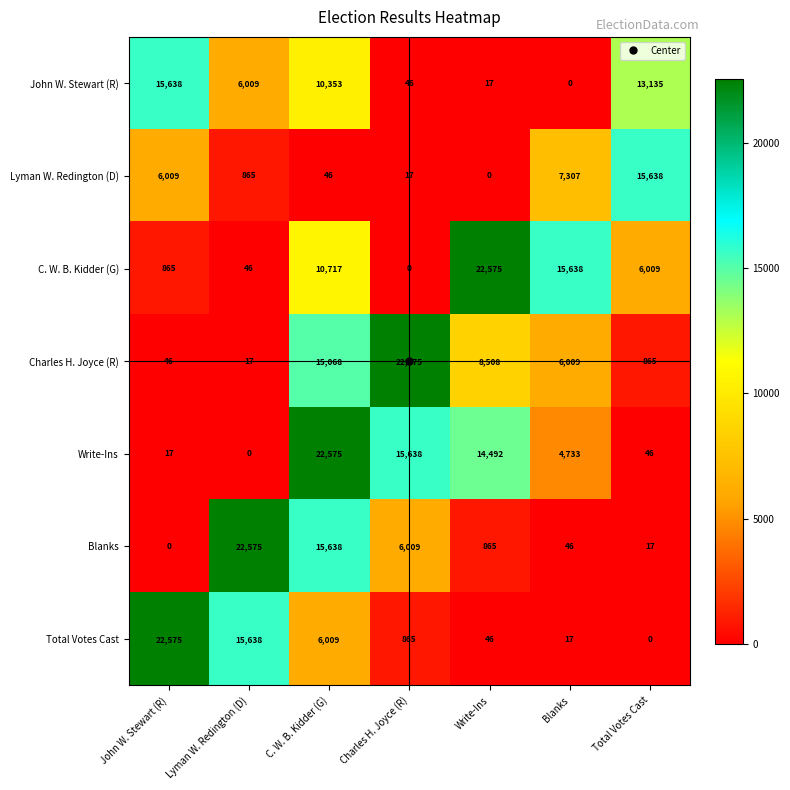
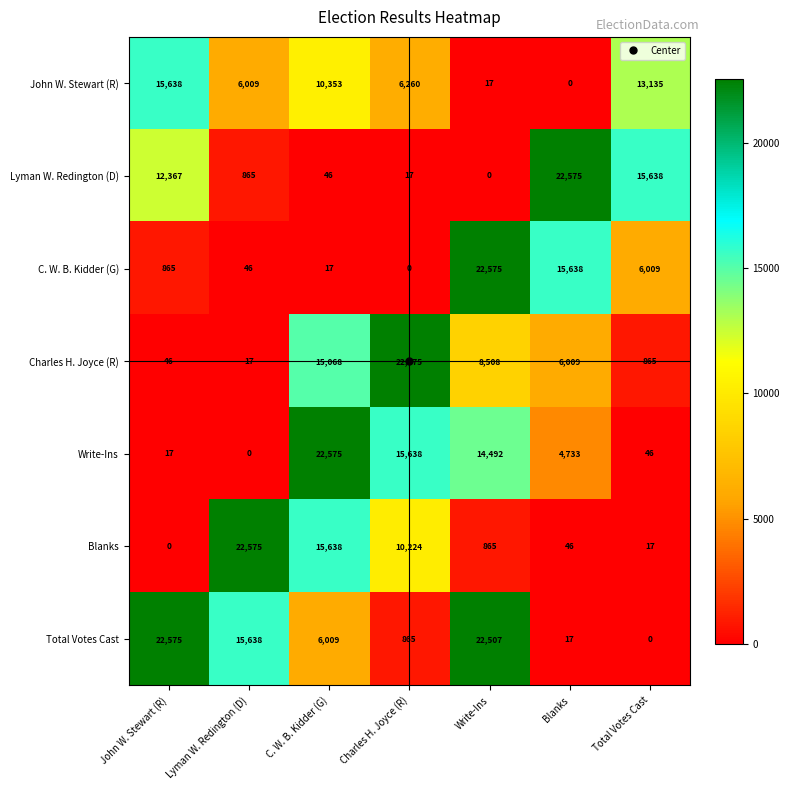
  {
    "John W. Stewart (R)": {
      "John W. Stewart (R)": "15,638",
      "Lyman W. Redington (D)": "6,009",
      "C. W. B. Kidder (G)": "10,353",
-     "Charles H. Joyce (R)": "46",
+     "Charles H. Joyce (R)": "6,260",
      "Write-Ins": "17",
      "Blanks": "0",
      "Total Votes Cast": "13,135"
    },
    "Lyman W. Redington (D)": {
-     "John W. Stewart (R)": "6,009",
+     "John W. Stewart (R)": "12,367",
      "Lyman W. Redington (D)": "865",
      "C. W. B. Kidder (G)": "46",
      "Charles H. Joyce (R)": "17",
      "Write-Ins": "0",
-     "Blanks": "7,307",
+     "Blanks": "22,575",
      "Total Votes Cast": "15,638"
    },
    "C. W. B. Kidder (G)": {
      "John W. Stewart (R)": "865",
      "Lyman W. Redington (D)": "46",
-     "C. W. B. Kidder (G)": "10,717",
+     "C. W. B. Kidder (G)": "17",
      "Charles H. Joyce (R)": "0",
      "Write-Ins": "22,575",
      "Blanks": "15,638",
      "Total Votes Cast": "6,009"
    },
    "Charles H. Joyce (R)": {
      "John W. Stewart (R)": "46",
      "Lyman W. Redington (D)": "17",
      "C. W. B. Kidder (G)": "15,068",
      "Write-Ins": "8,508",
      "Blanks": "6,009",
      "Total Votes Cast": "865"
    },
    "Write-Ins": {
      "John W. Stewart (R)": "17",
      "Lyman W. Redington (D)": "0",
      "C. W. B. Kidder (G)": "22,575",
      "Charles H. Joyce (R)": "15,638",
      "Write-Ins": "14,492",
      "Blanks": "4,733",
      "Total Votes Cast": "46"
    },
    "Blanks": {
      "John W. Stewart (R)": "0",
      "Lyman W. Redington (D)": "22,575",
      "C. W. B. Kidder (G)": "15,638",
-     "Charles H. Joyce (R)": "6,009",
+     "Charles H. Joyce (R)": "10,224",
      "Write-Ins": "865",
      "Blanks": "46",
      "Total Votes Cast": "17"
    },
    "Total Votes Cast": {
      "John W. Stewart (R)": "22,575",
      "Lyman W. Redington (D)": "15,638",
      "C. W. B. Kidder (G)": "6,009",
      "Charles H. Joyce (R)": "865",
-     "Write-Ins": "46",
+     "Write-Ins": "22,507",
      "Blanks": "17",
      "Total Votes Cast": "0"
    }
  }
